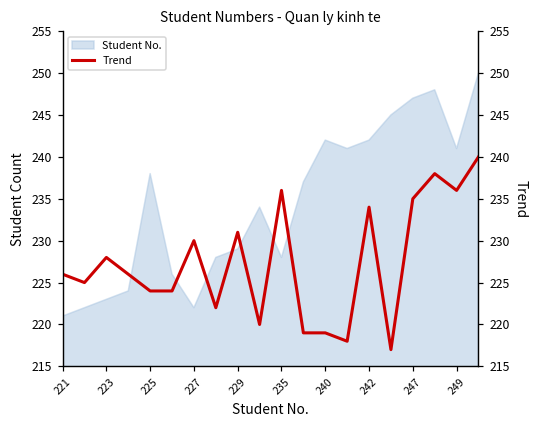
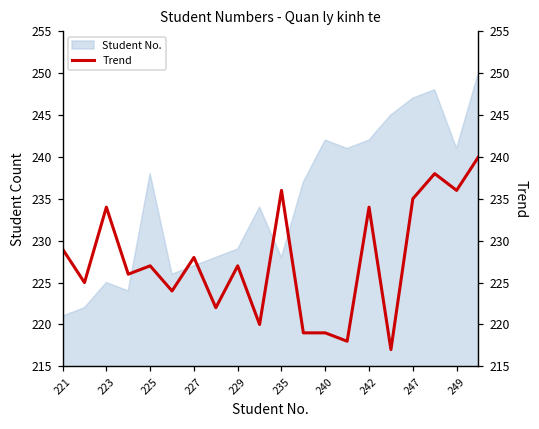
  {
    "Student No.": {
      "221": 221,
-     "223": 223,
+     "223": 225,
      "225": 238,
-     "227": 222,
+     "227": 227,
      "229": 229,
      "235": 228,
      "240": 242,
      "242": 242,
      "247": 247,
      "249": 241
    },
    "Trend": {
-     "221": 226,
-     "223": 228,
-     "225": 224,
-     "227": 230,
-     "229": 231,
+     "221": 229,
+     "223": 234,
+     "225": 227,
+     "227": 228,
+     "229": 227,
      "235": 236,
      "240": 219,
      "242": 234,
      "247": 235,
      "249": 236
    }
  }
